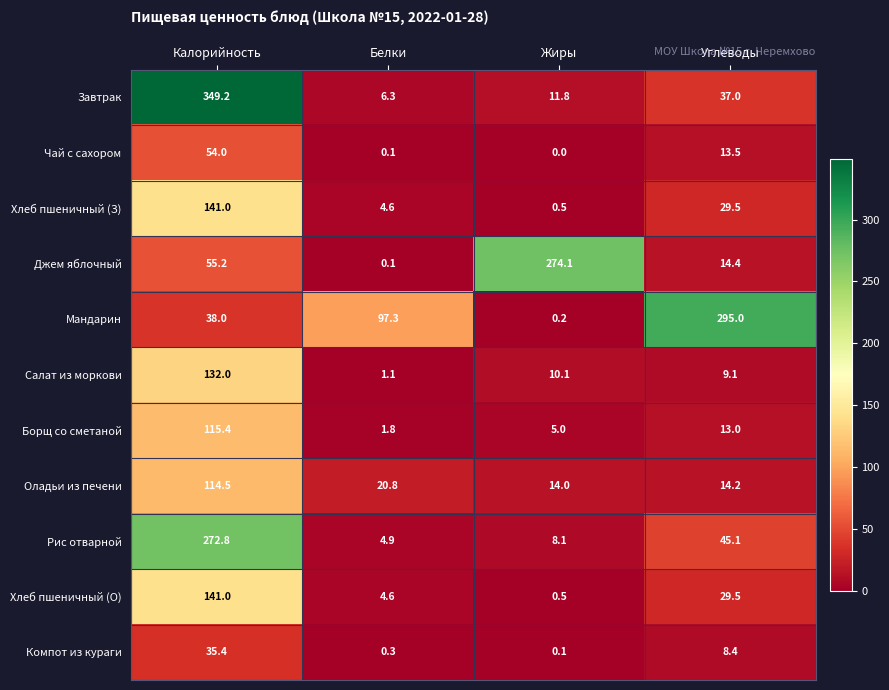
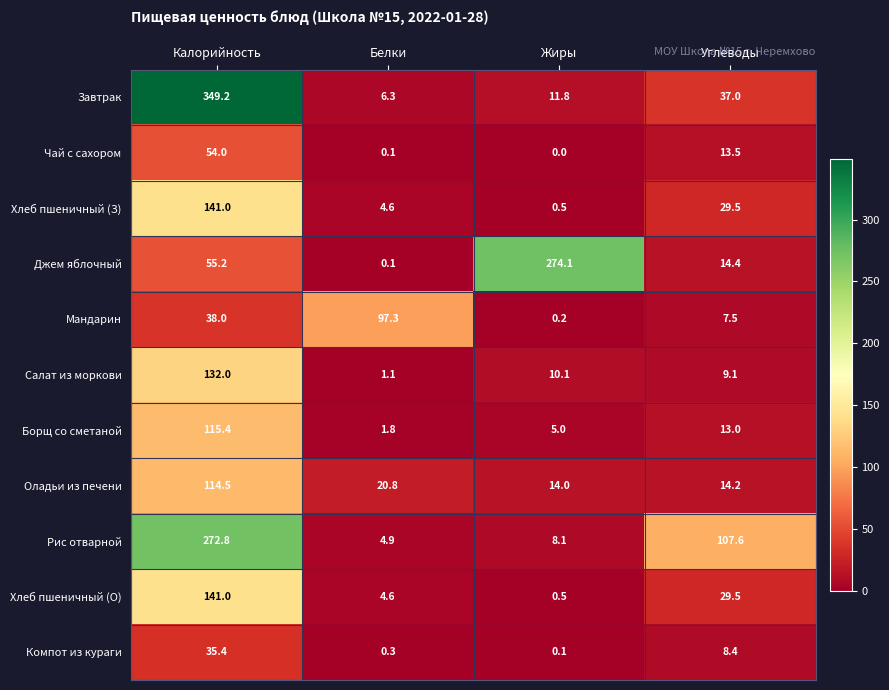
  {
    "Завтрак": {
      "Калорийность": 349.2,
      "Белки": 6.3,
      "Жиры": 11.8,
      "Углеводы": 37.0
    },
    "Чай с сахором": {
      "Калорийность": 54.0,
      "Белки": 0.1,
      "Жиры": 0.0,
      "Углеводы": 13.5
    },
    "Хлеб пшеничный (З)": {
      "Калорийность": 141.0,
      "Белки": 4.6,
      "Жиры": 0.5,
      "Углеводы": 29.5
    },
    "Джем яблочный": {
      "Калорийность": 55.2,
      "Белки": 0.1,
      "Жиры": 274.1,
      "Углеводы": 14.4
    },
    "Мандарин": {
      "Калорийность": 38.0,
      "Белки": 97.3,
      "Жиры": 0.2,
-     "Углеводы": 295.0
+     "Углеводы": 7.5
    },
    "Салат из моркови": {
      "Калорийность": 132.0,
      "Белки": 1.1,
      "Жиры": 10.1,
      "Углеводы": 9.1
    },
    "Борщ со сметаной": {
      "Калорийность": 115.4,
      "Белки": 1.8,
      "Жиры": 5.0,
      "Углеводы": 13.0
    },
    "Оладьи из печени": {
      "Калорийность": 114.5,
      "Белки": 20.8,
      "Жиры": 14.0,
      "Углеводы": 14.2
    },
    "Рис отварной": {
      "Калорийность": 272.8,
      "Белки": 4.9,
      "Жиры": 8.1,
-     "Углеводы": 45.1
+     "Углеводы": 107.6
    },
    "Хлеб пшеничный (О)": {
      "Калорийность": 141.0,
      "Белки": 4.6,
      "Жиры": 0.5,
      "Углеводы": 29.5
    },
    "Компот из кураги": {
      "Калорийность": 35.4,
      "Белки": 0.3,
      "Жиры": 0.1,
      "Углеводы": 8.4
    }
  }
